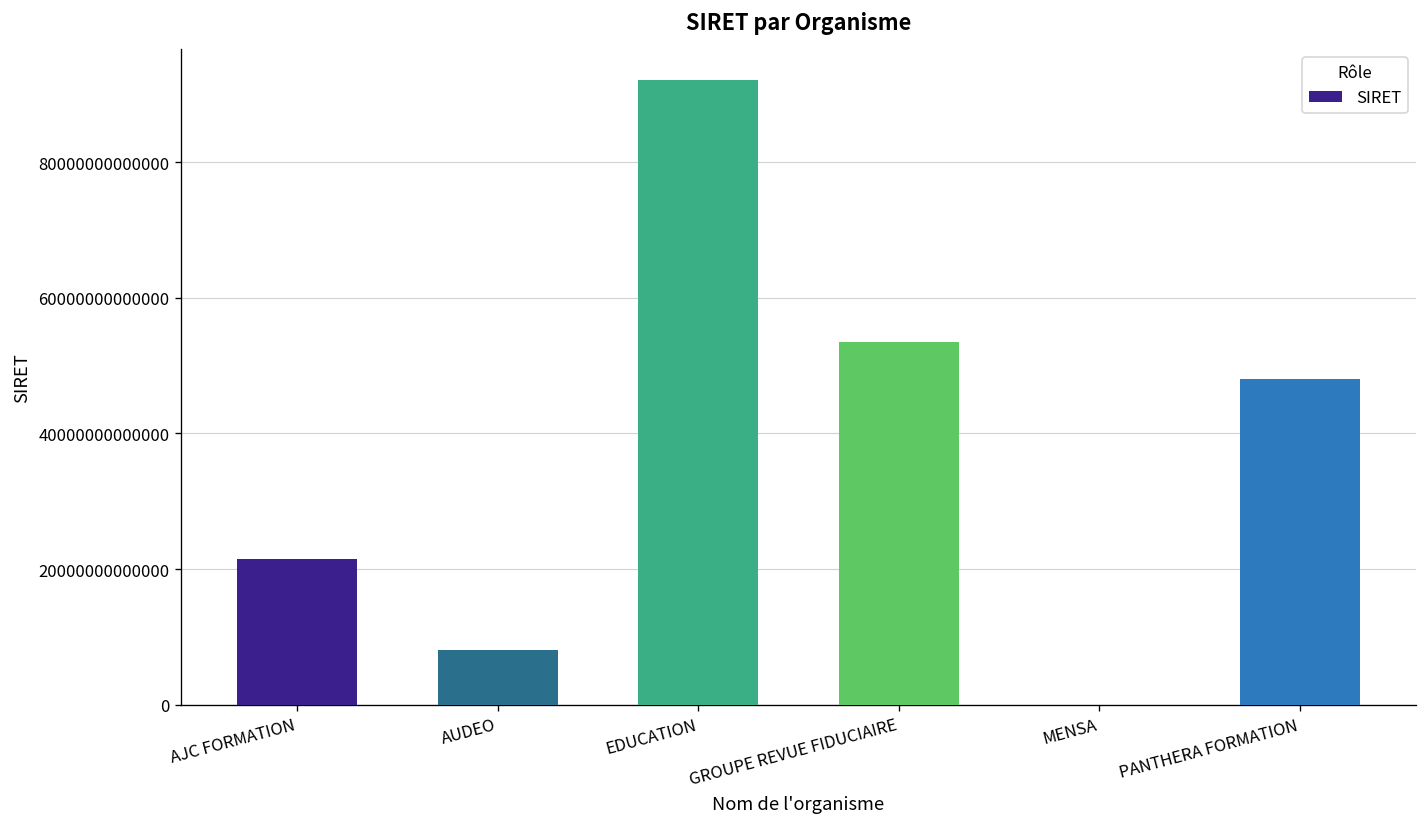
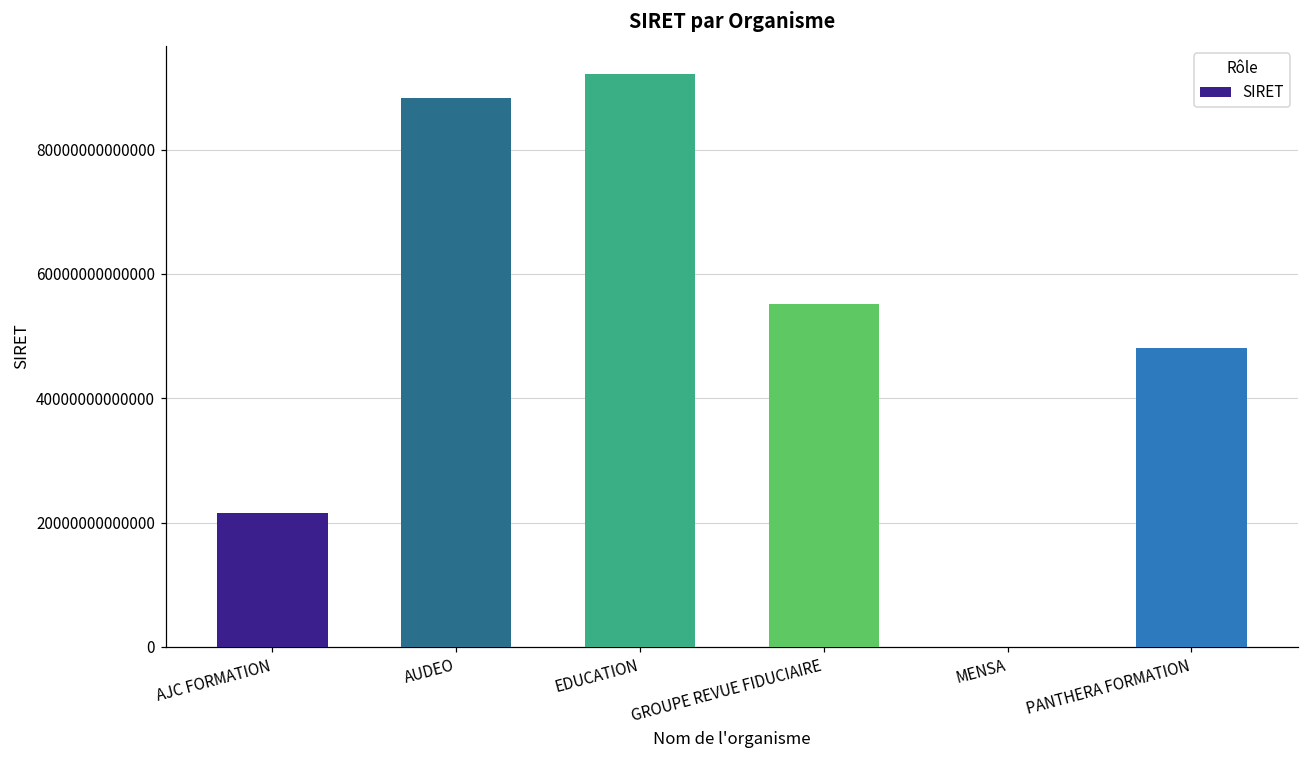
  {
    "AJC FORMATION": 22000000000000,
-   "AUDEO": 8000000000000,
+   "AUDEO": 88000000000000,
    "EDUCATION": 92000000000000,
-   "GROUPE REVUE FIDUCIAIRE": 53000000000000,
+   "GROUPE REVUE FIDUCIAIRE": 55000000000000,
    "MENSA": 0,
    "PANTHERA FORMATION": 48000000000000
  }
